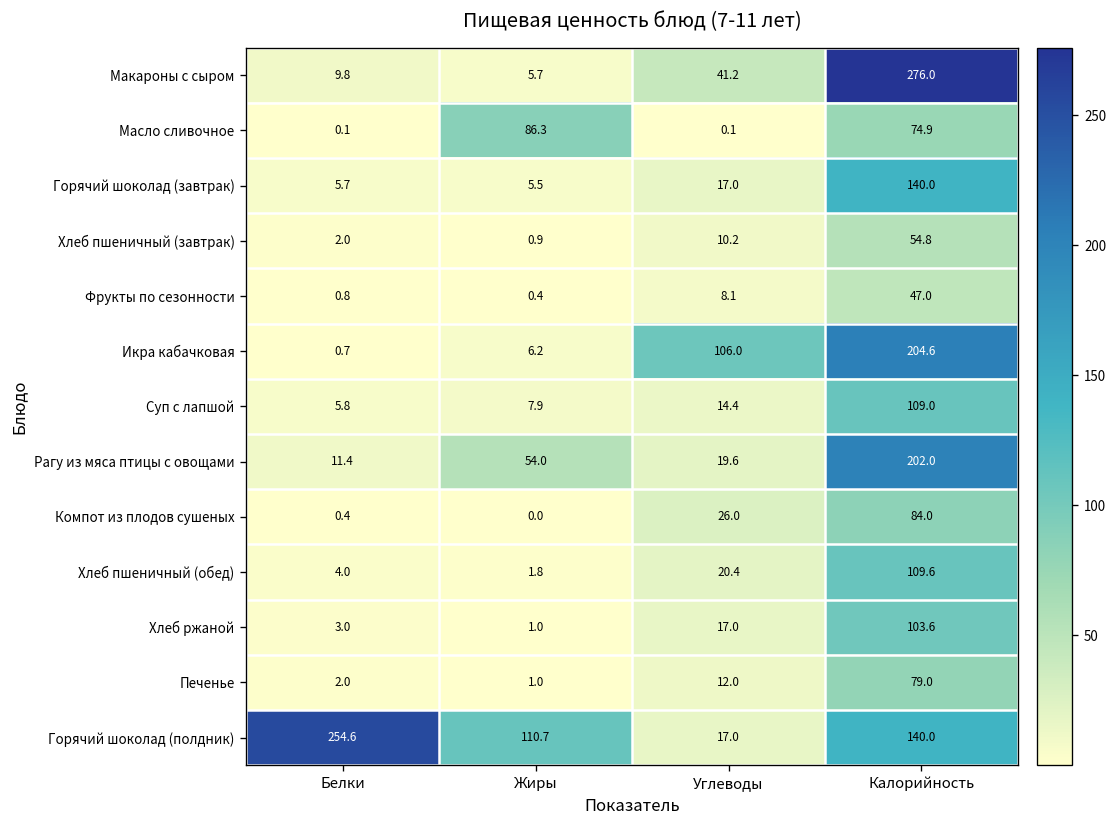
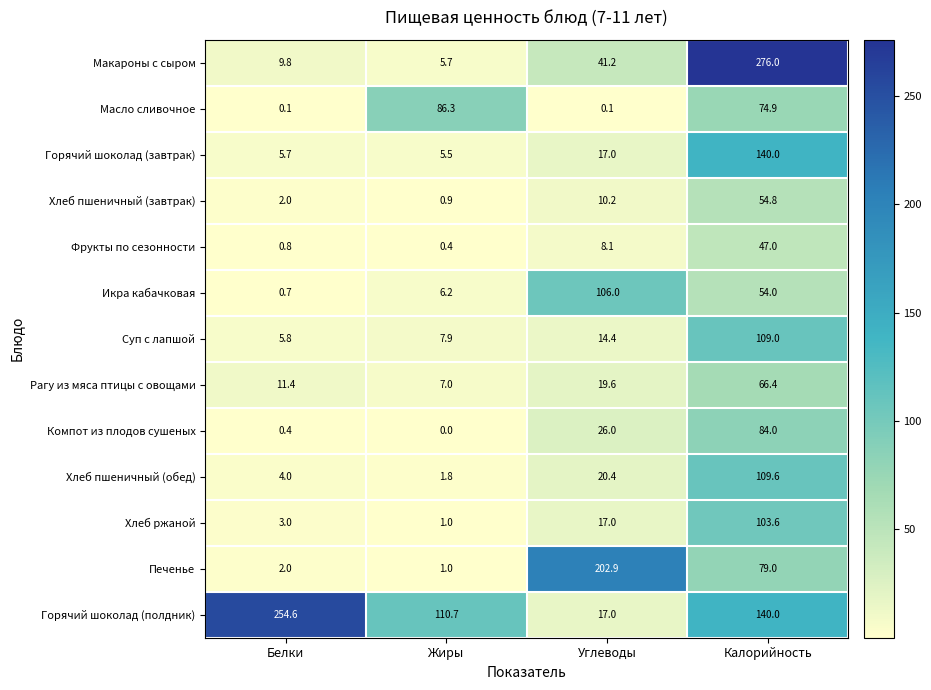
  {
    "Макароны с сыром": {
      "Белки": 9.8,
      "Жиры": 5.7,
      "Углеводы": 41.2,
      "Калорийность": 276.0
    },
    "Масло сливочное": {
      "Белки": 0.1,
      "Жиры": 86.3,
      "Углеводы": 0.1,
      "Калорийность": 74.9
    },
    "Горячий шоколад (завтрак)": {
      "Белки": 5.7,
      "Жиры": 5.5,
      "Углеводы": 17.0,
      "Калорийность": 140.0
    },
    "Хлеб пшеничный (завтрак)": {
      "Белки": 2.0,
      "Жиры": 0.9,
      "Углеводы": 10.2,
      "Калорийность": 54.8
    },
    "Фрукты по сезонности": {
      "Белки": 0.8,
      "Жиры": 0.4,
      "Углеводы": 8.1,
      "Калорийность": 47.0
    },
    "Икра кабачковая": {
      "Белки": 0.7,
      "Жиры": 6.2,
      "Углеводы": 106.0,
-     "Калорийность": 204.6
+     "Калорийность": 54.0
    },
    "Суп с лапшой": {
      "Белки": 5.8,
      "Жиры": 7.9,
      "Углеводы": 14.4,
      "Калорийность": 109.0
    },
    "Рагу из мяса птицы с овощами": {
      "Белки": 11.4,
-     "Жиры": 54.0,
+     "Жиры": 7.0,
      "Углеводы": 19.6,
-     "Калорийность": 202.0
+     "Калорийность": 66.4
    },
    "Компот из плодов сушеных": {
      "Белки": 0.4,
      "Жиры": 0.0,
      "Углеводы": 26.0,
      "Калорийность": 84.0
    },
    "Хлеб пшеничный (обед)": {
      "Белки": 4.0,
      "Жиры": 1.8,
      "Углеводы": 20.4,
      "Калорийность": 109.6
    },
    "Хлеб ржаной": {
      "Белки": 3.0,
      "Жиры": 1.0,
      "Углеводы": 17.0,
      "Калорийность": 103.6
    },
    "Печенье": {
      "Белки": 2.0,
      "Жиры": 1.0,
-     "Углеводы": 12.0,
+     "Углеводы": 202.9,
      "Калорийность": 79.0
    },
    "Горячий шоколад (полдник)": {
      "Белки": 254.6,
      "Жиры": 110.7,
      "Углеводы": 17.0,
      "Калорийность": 140.0
    }
  }
